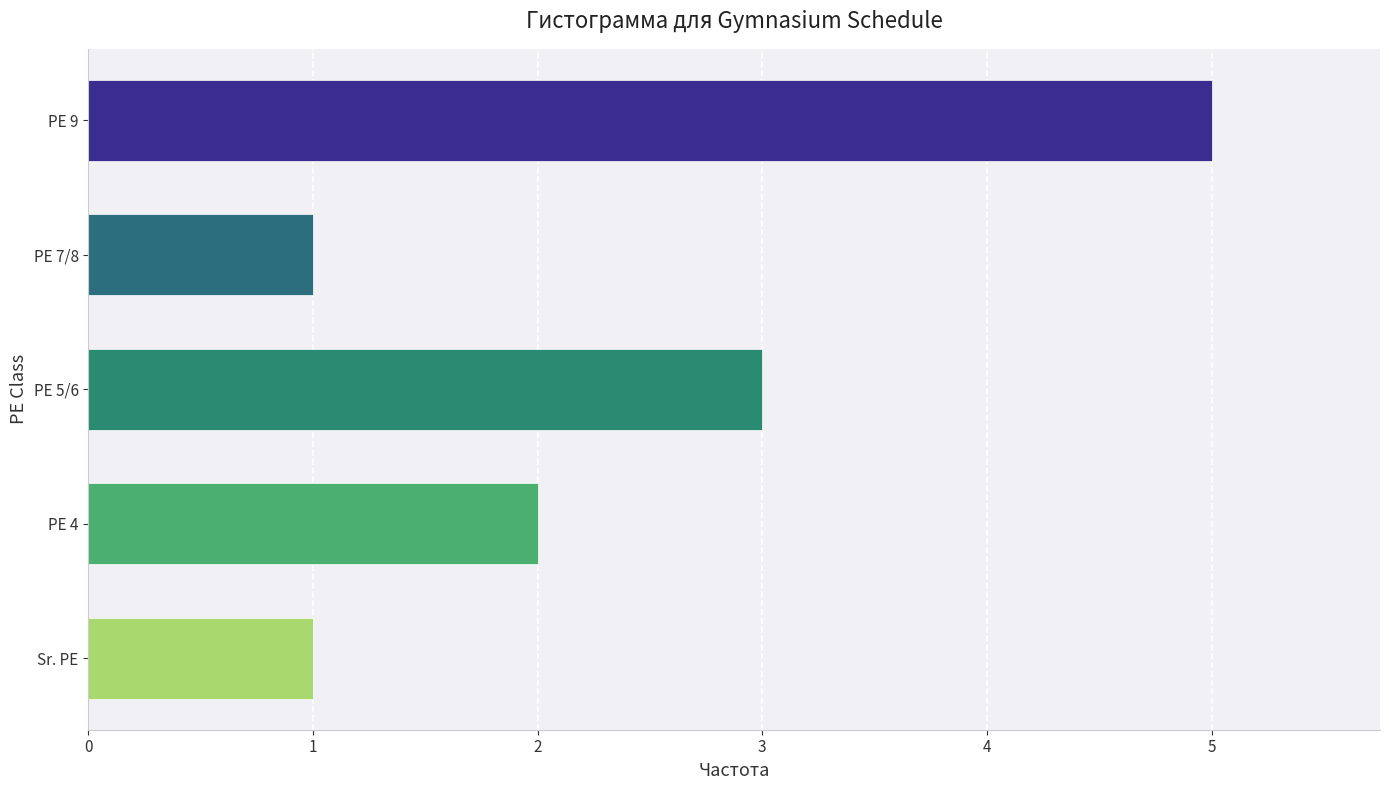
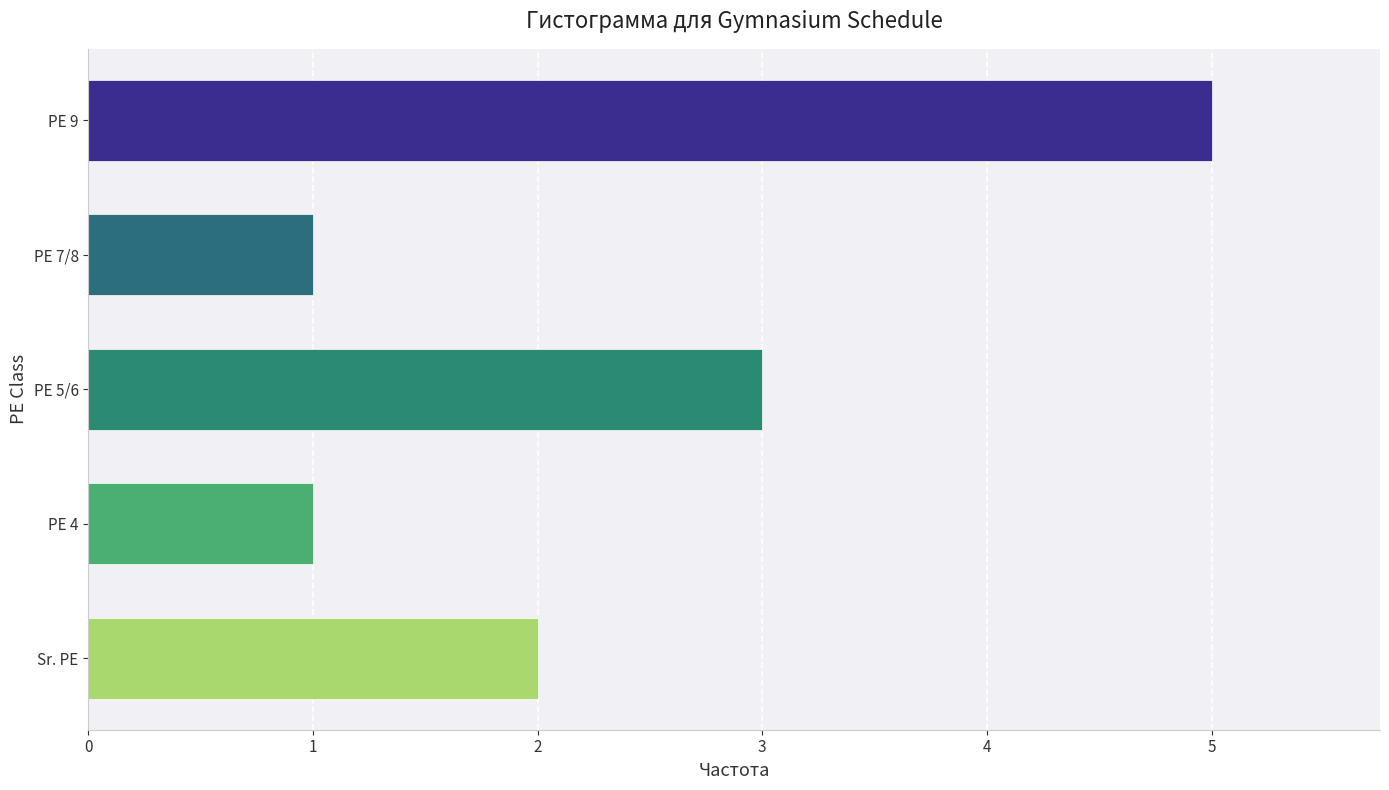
  {
    "PE 9": 5,
    "PE 7/8": 1,
    "PE 5/6": 3,
-   "PE 4": 2,
-   "Sr. PE": 1
+   "PE 4": 1,
+   "Sr. PE": 2
  }
